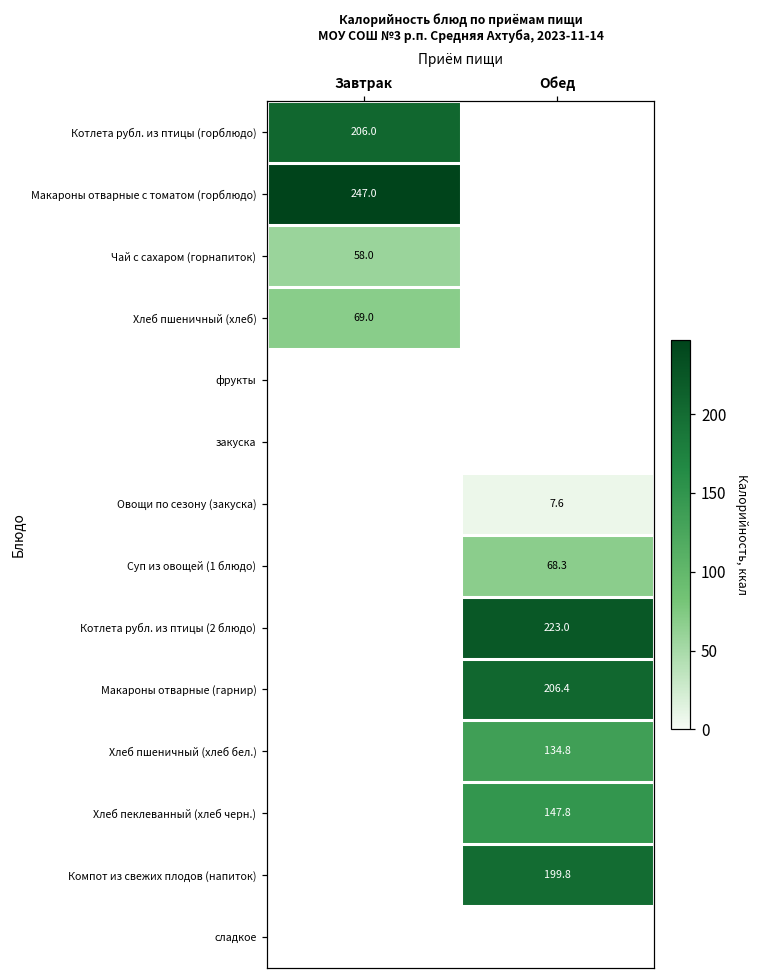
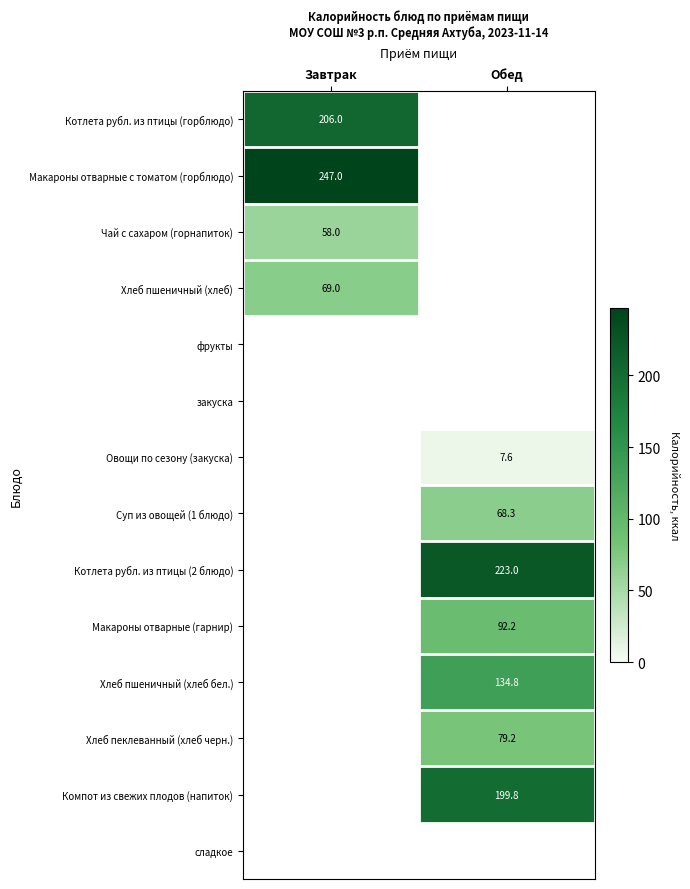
  {
    "Котлета рубл. из птицы (горблюдо)": {
      "Завтрак": 206.0
    },
    "Макароны отварные с томатом (горблюдо)": {
      "Завтрак": 247.0
    },
    "Чай с сахаром (горнапиток)": {
      "Завтрак": 58.0
    },
    "Хлеб пшеничный (хлеб)": {
      "Завтрак": 69.0
    },
    "Овощи по сезону (закуска)": {
      "Обед": 7.6
    },
    "Суп из овощей (1 блюдо)": {
      "Обед": 68.3
    },
    "Котлета рубл. из птицы (2 блюдо)": {
      "Обед": 223.0
    },
    "Макароны отварные (гарнир)": {
-     "Обед": 206.4
+     "Обед": 92.2
    },
    "Хлеб пшеничный (хлеб бел.)": {
      "Обед": 134.8
    },
    "Хлеб пеклеванный (хлеб черн.)": {
-     "Обед": 147.8
+     "Обед": 79.2
    },
    "Компот из свежих плодов (напиток)": {
      "Обед": 199.8
    }
  }
